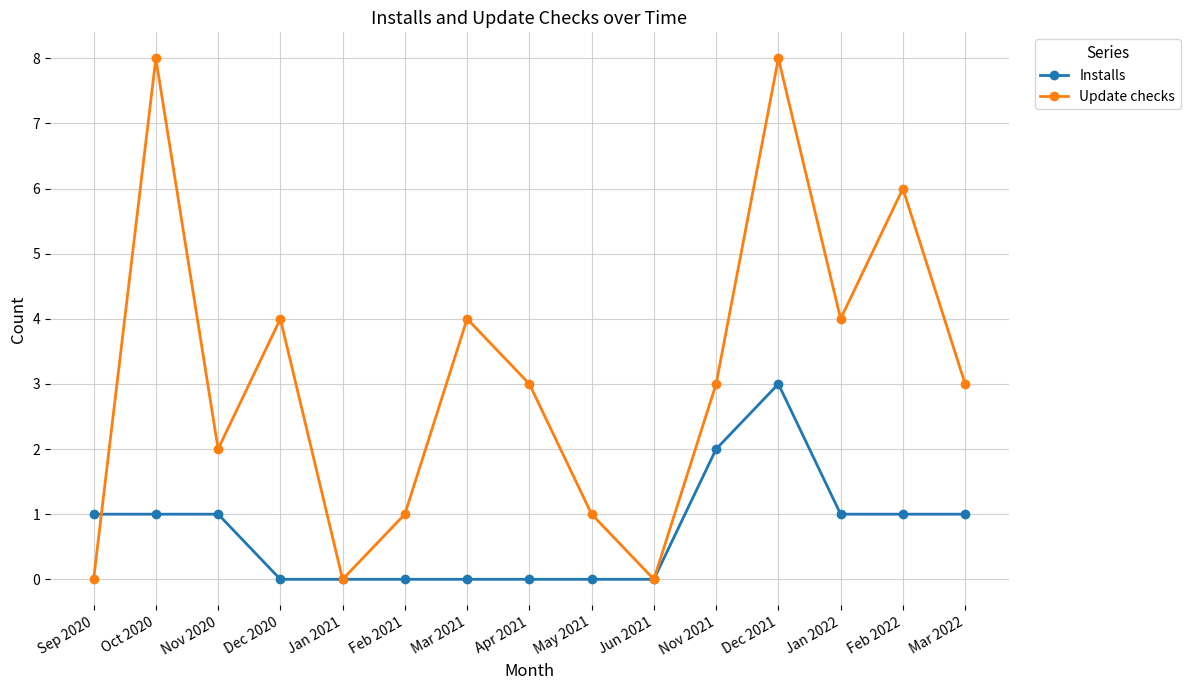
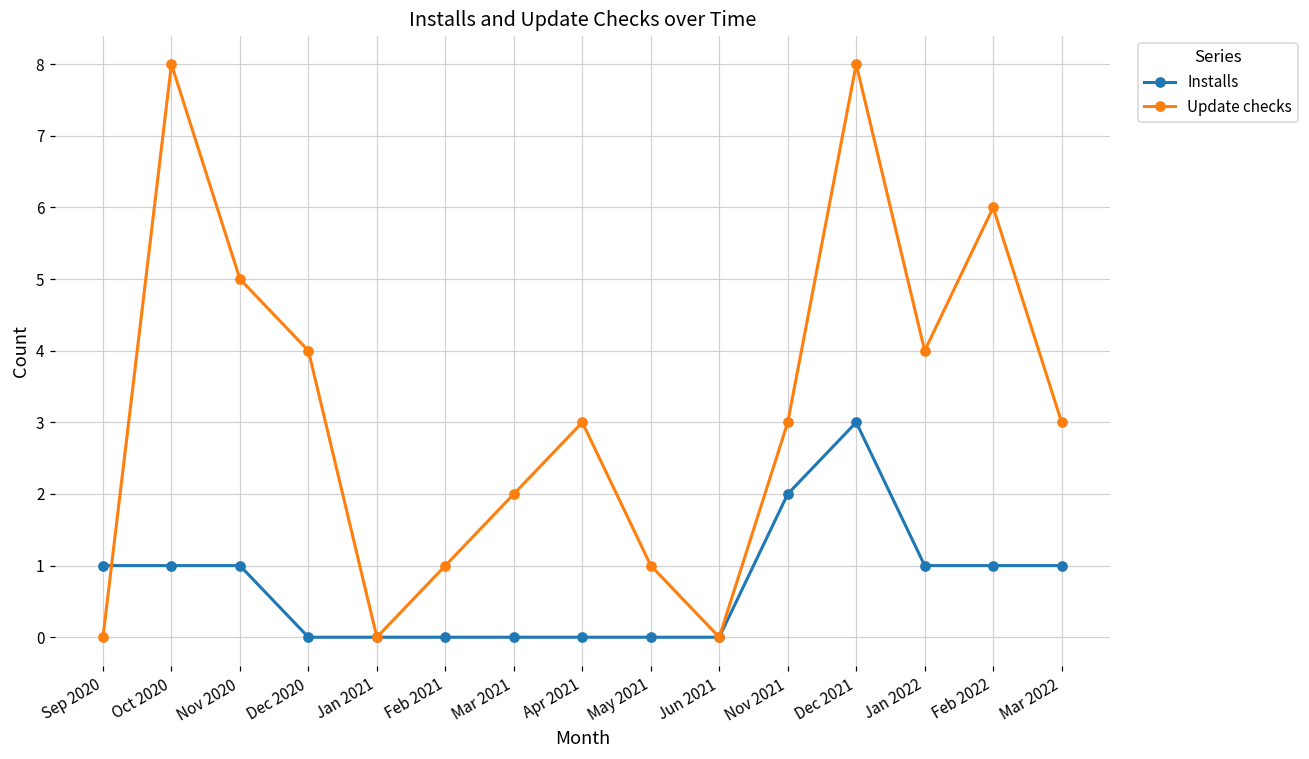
  {
    "Installs": {
      "Sep 2020": 1,
      "Oct 2020": 1,
      "Nov 2020": 1,
      "Dec 2020": 0,
      "Feb 2021": 0,
      "Mar 2021": 0,
      "Apr 2021": 0,
      "May 2021": 0,
      "Nov 2021": 2,
      "Dec 2021": 3,
      "Jan 2022": 1,
      "Feb 2022": 1,
      "Mar 2022": 1
    },
    "Update checks": {
      "Sep 2020": 0,
      "Oct 2020": 8,
-     "Nov 2020": 2,
+     "Nov 2020": 5,
      "Dec 2020": 4,
      "Feb 2021": 1,
-     "Mar 2021": 4,
+     "Mar 2021": 2,
      "Apr 2021": 3,
      "May 2021": 1,
      "Nov 2021": 3,
      "Dec 2021": 8,
      "Jan 2022": 4,
      "Feb 2022": 6,
      "Mar 2022": 3
    }
  }
